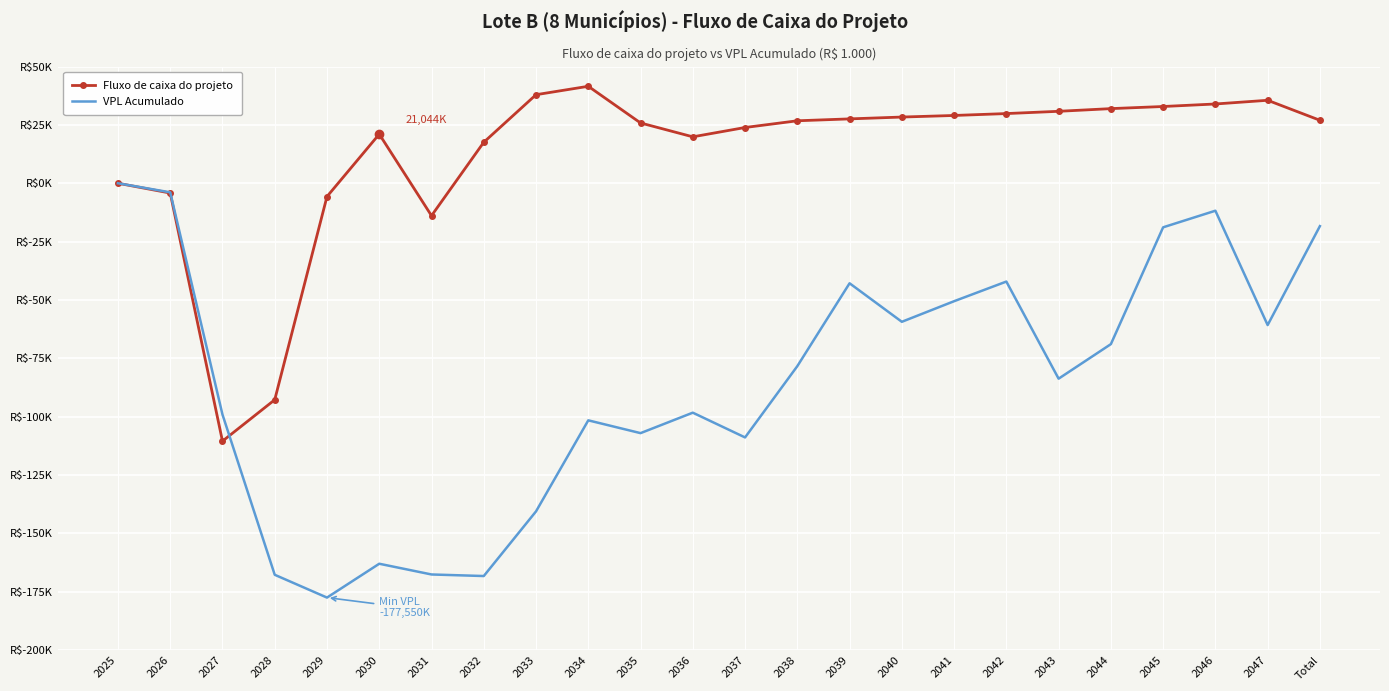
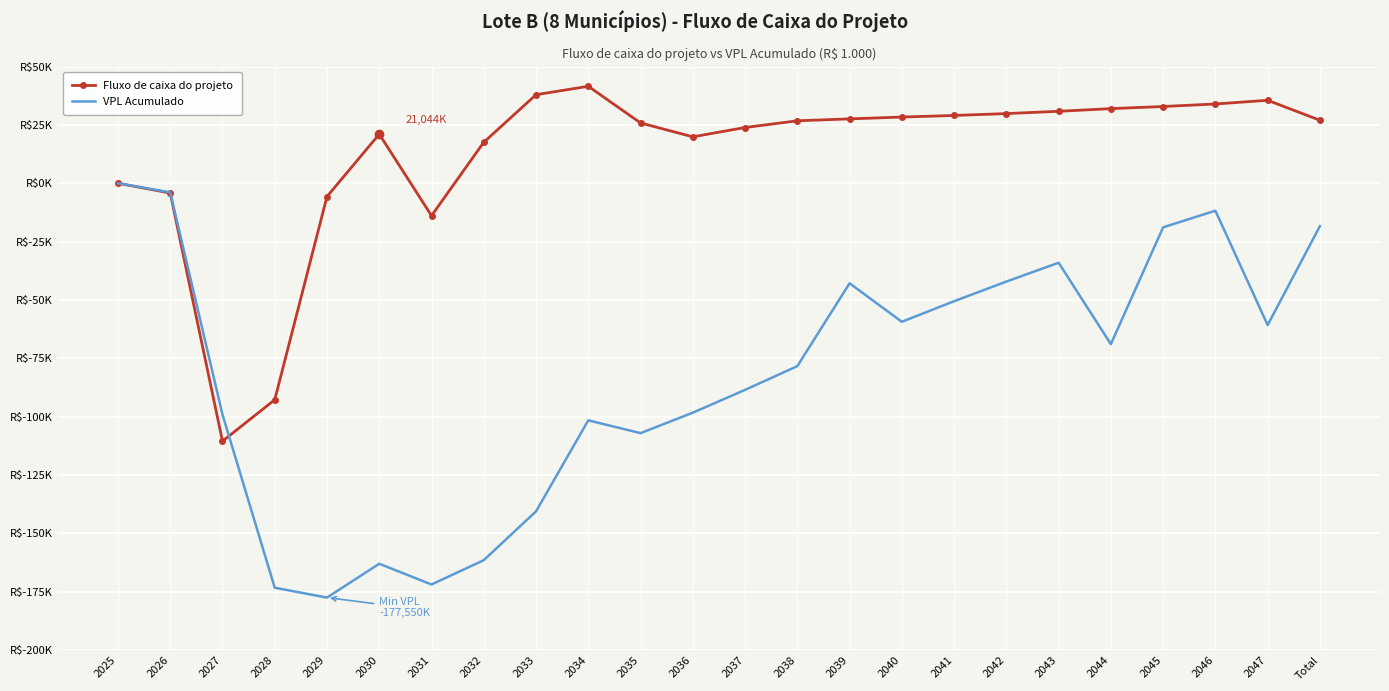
  {
    "VPL Acumulado": {
      "2027": "R$-99000",
-     "2028": "R$-168000",
+     "2028": "R$-173000",
      "2030": "R$-163000",
-     "2031": "R$-168000",
-     "2032": "R$-168000",
+     "2031": "R$-172000",
+     "2032": "R$-162000",
      "2033": "R$-141000",
      "2034": "R$-102000",
      "2035": "R$-107000",
      "2036": "R$-98000",
-     "2037": "R$-109000",
+     "2037": "R$-89000",
      "2038": "R$-78000",
      "2039": "R$-43000",
      "2040": "R$-59000",
      "2041": "R$-51000",
      "2042": "R$-42000",
-     "2043": "R$-84000",
+     "2043": "R$-34000",
      "2044": "R$-69000",
      "2045": "R$-19000",
      "2046": "R$-12000",
      "2047": "R$-61000",
      "Total": "R$-18000"
    }
  }
